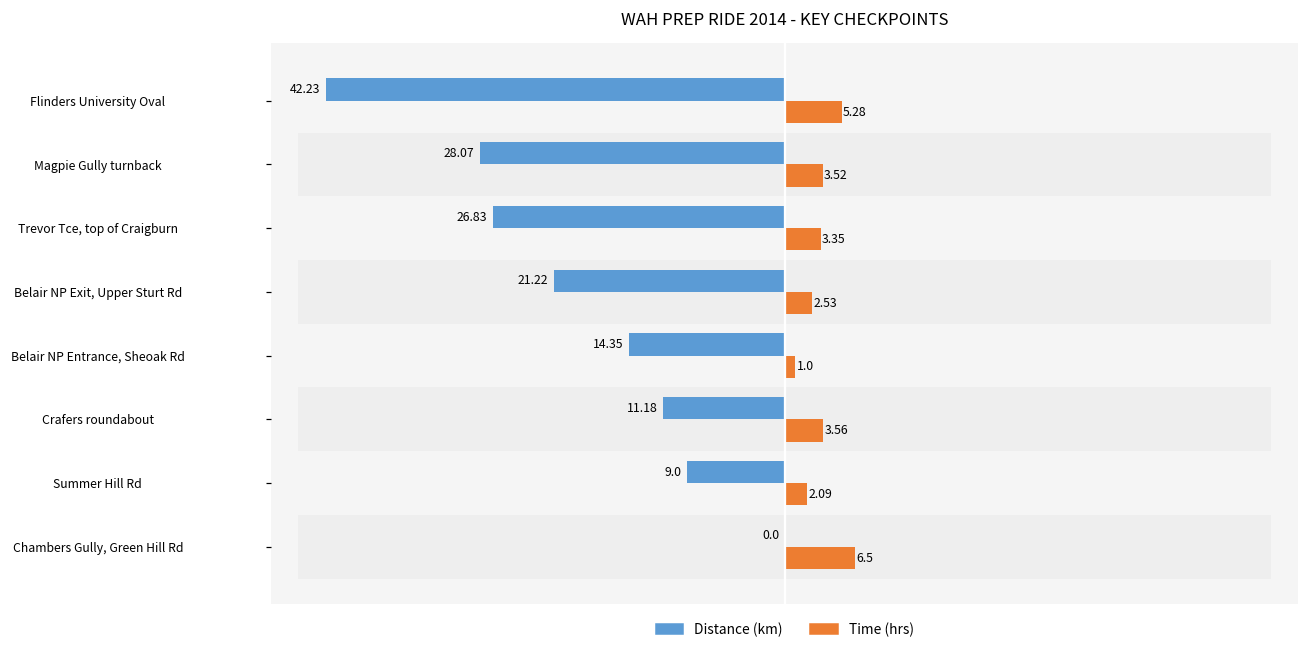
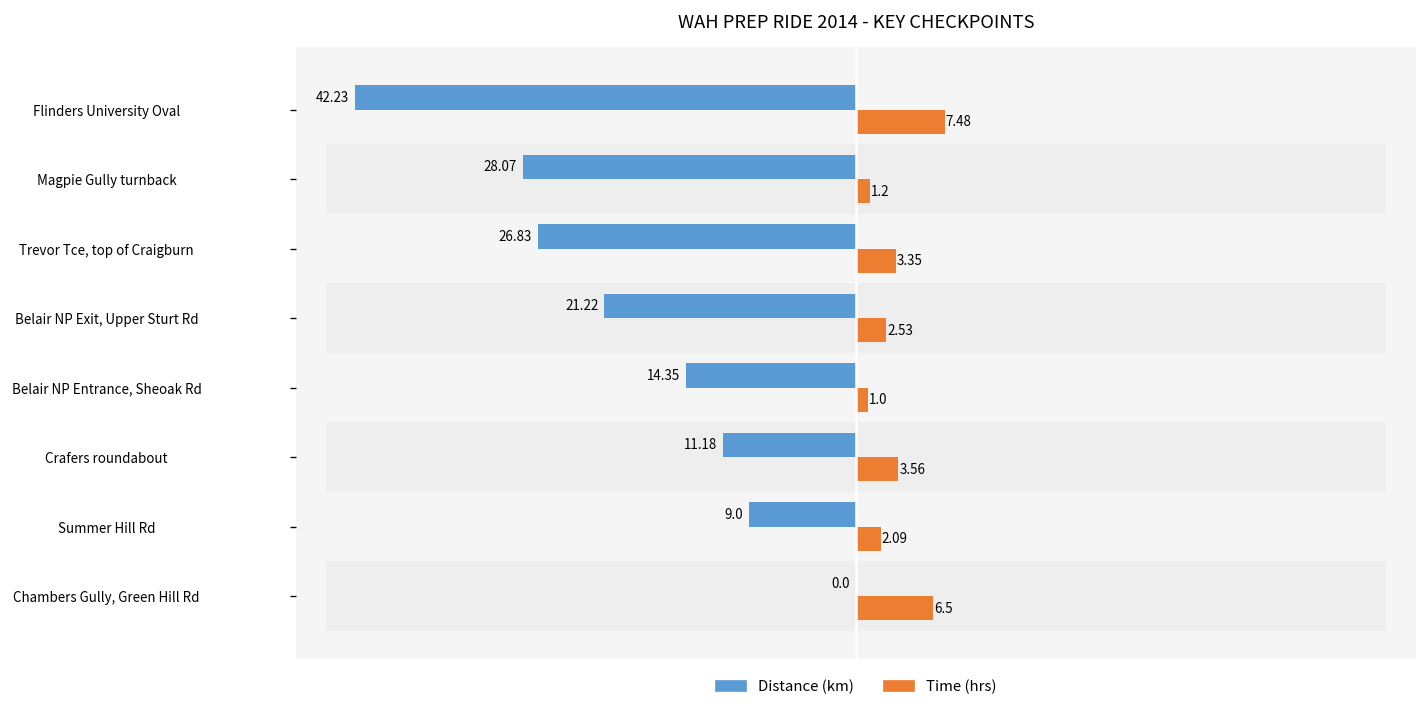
  {
    "Time (hrs)": {
-     "Flinders University Oval": 5.28,
-     "Magpie Gully turnback": 3.52
+     "Flinders University Oval": 7.48,
+     "Magpie Gully turnback": 1.2
    }
  }
